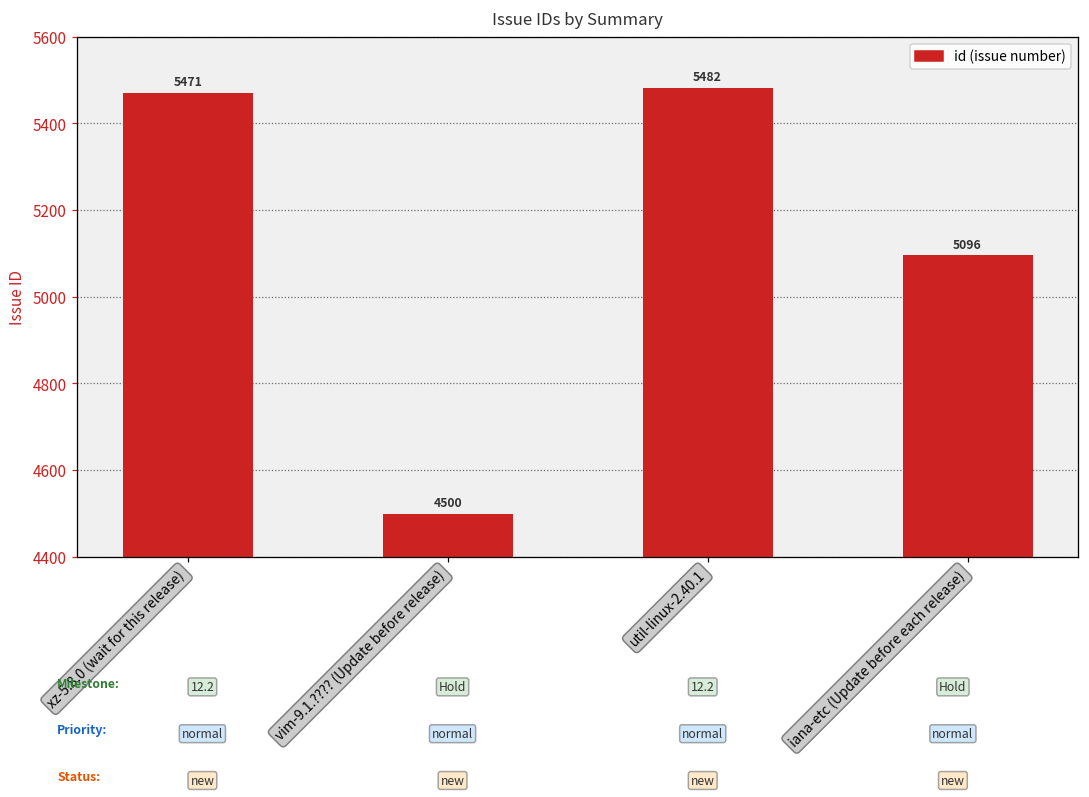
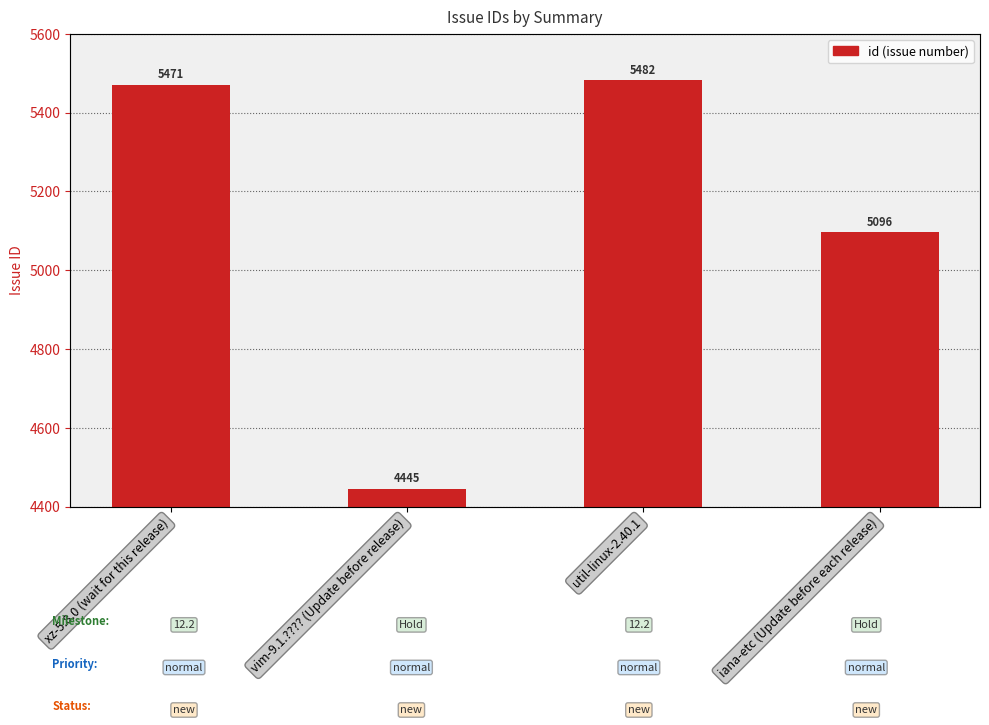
  {
    "xz-5.8.0 (wait for this release)": 5471,
-   "vim-9.1.???? (Update before release)": 4500,
+   "vim-9.1.???? (Update before release)": 4445,
    "util-linux-2.40.1": 5482,
    "iana-etc (Update before each release)": 5096
  }
